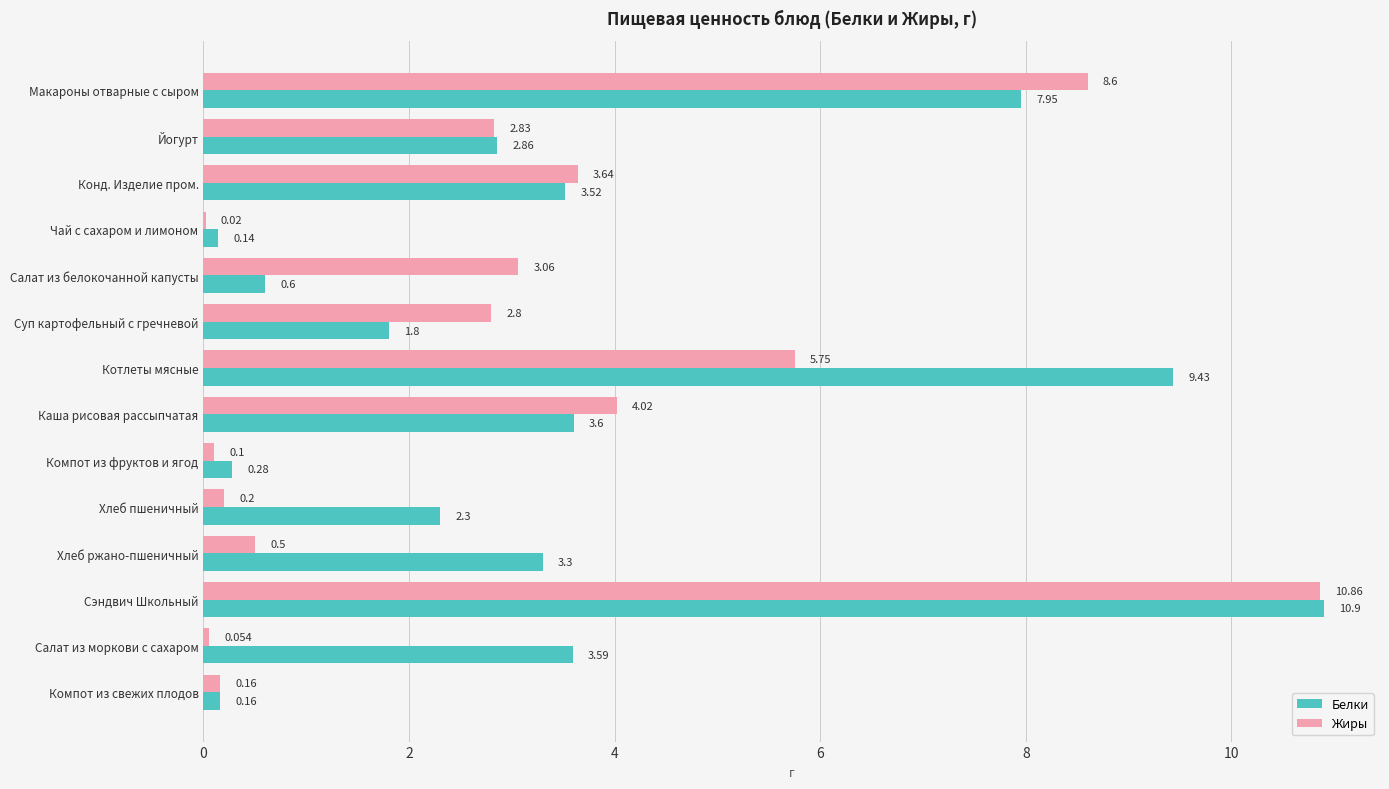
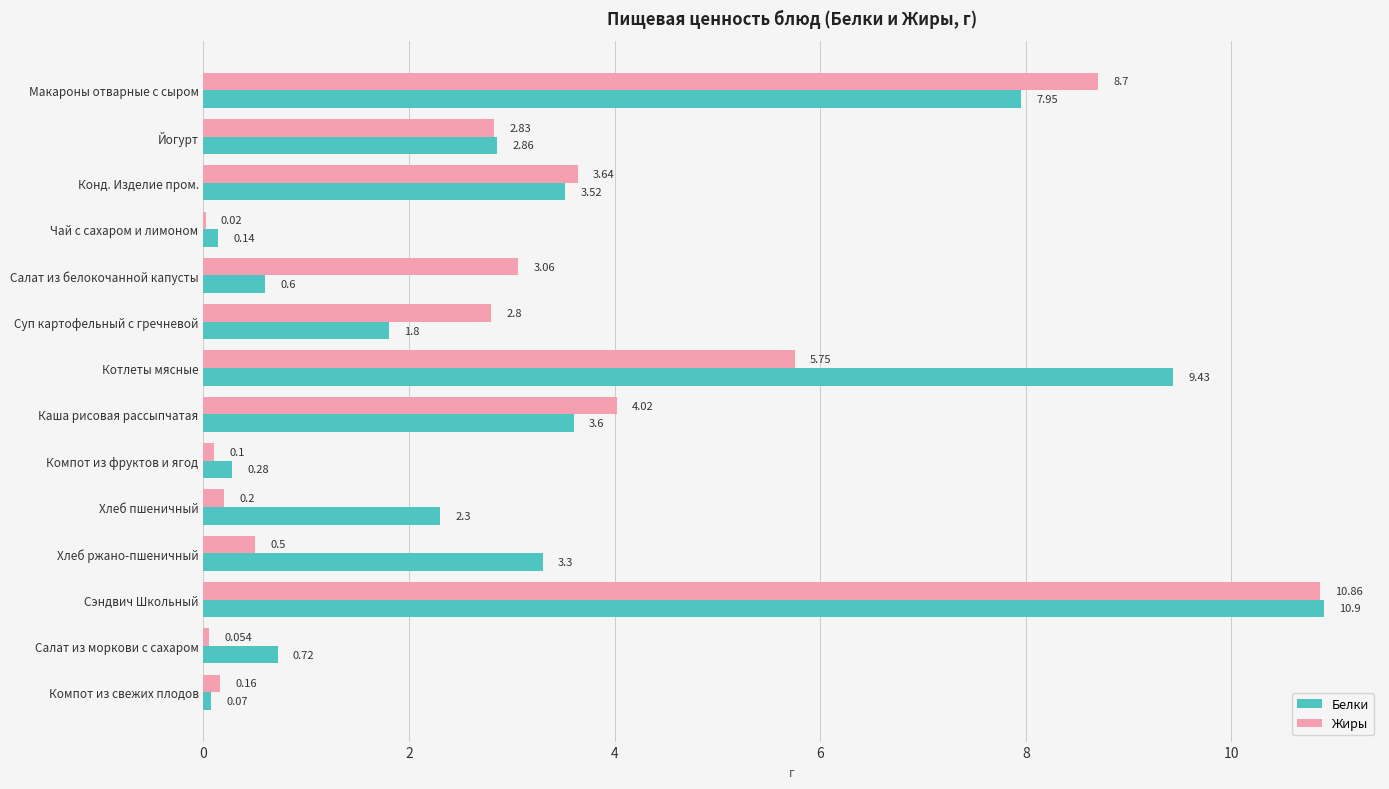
  {
    "Белки": {
      "Макароны отварные с сыром": 7.95,
      "Йогурт": 2.86,
      "Конд. Изделие пром.": 3.52,
      "Чай с сахаром и лимоном": 0.14,
      "Салат из белокочанной капусты": 0.6,
      "Суп картофельный с гречневой": 1.8,
      "Котлеты мясные": 9.43,
      "Каша рисовая рассыпчатая": 3.6,
      "Компот из фруктов и ягод": 0.28,
      "Хлеб пшеничный": 2.3,
      "Хлеб ржано-пшеничный": 3.3,
      "Сэндвич Школьный": 10.9,
-     "Салат из моркови с сахаром": 3.59,
-     "Компот из свежих плодов": 0.16
+     "Салат из моркови с сахаром": 0.72,
+     "Компот из свежих плодов": 0.07
    },
    "Жиры": {
-     "Макароны отварные с сыром": 8.6,
+     "Макароны отварные с сыром": 8.7,
      "Йогурт": 2.83,
      "Конд. Изделие пром.": 3.64,
      "Чай с сахаром и лимоном": 0.02,
      "Салат из белокочанной капусты": 3.06,
      "Суп картофельный с гречневой": 2.8,
      "Котлеты мясные": 5.75,
      "Каша рисовая рассыпчатая": 4.02,
      "Компот из фруктов и ягод": 0.1,
      "Хлеб пшеничный": 0.2,
      "Хлеб ржано-пшеничный": 0.5,
      "Сэндвич Школьный": 10.86,
      "Салат из моркови с сахаром": 0.054,
      "Компот из свежих плодов": 0.16
    }
  }
